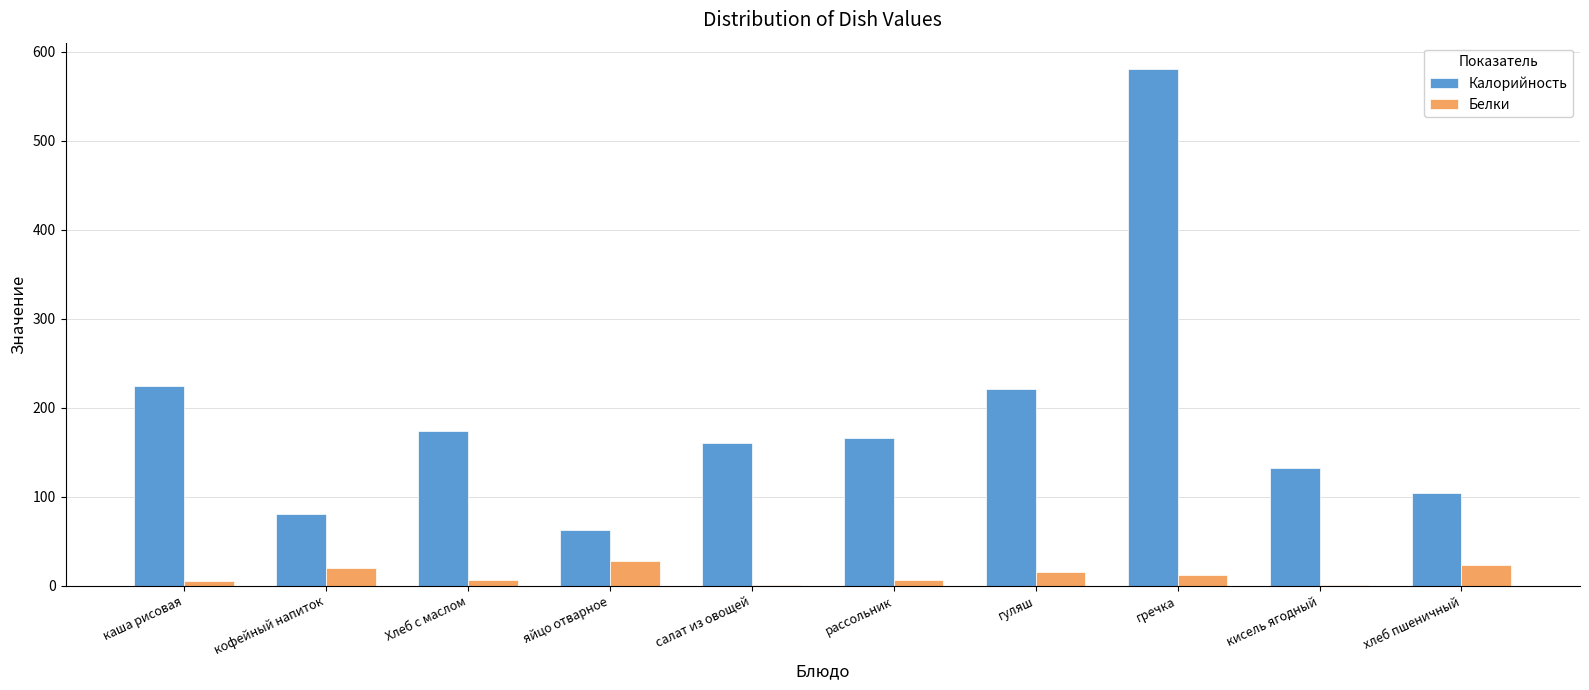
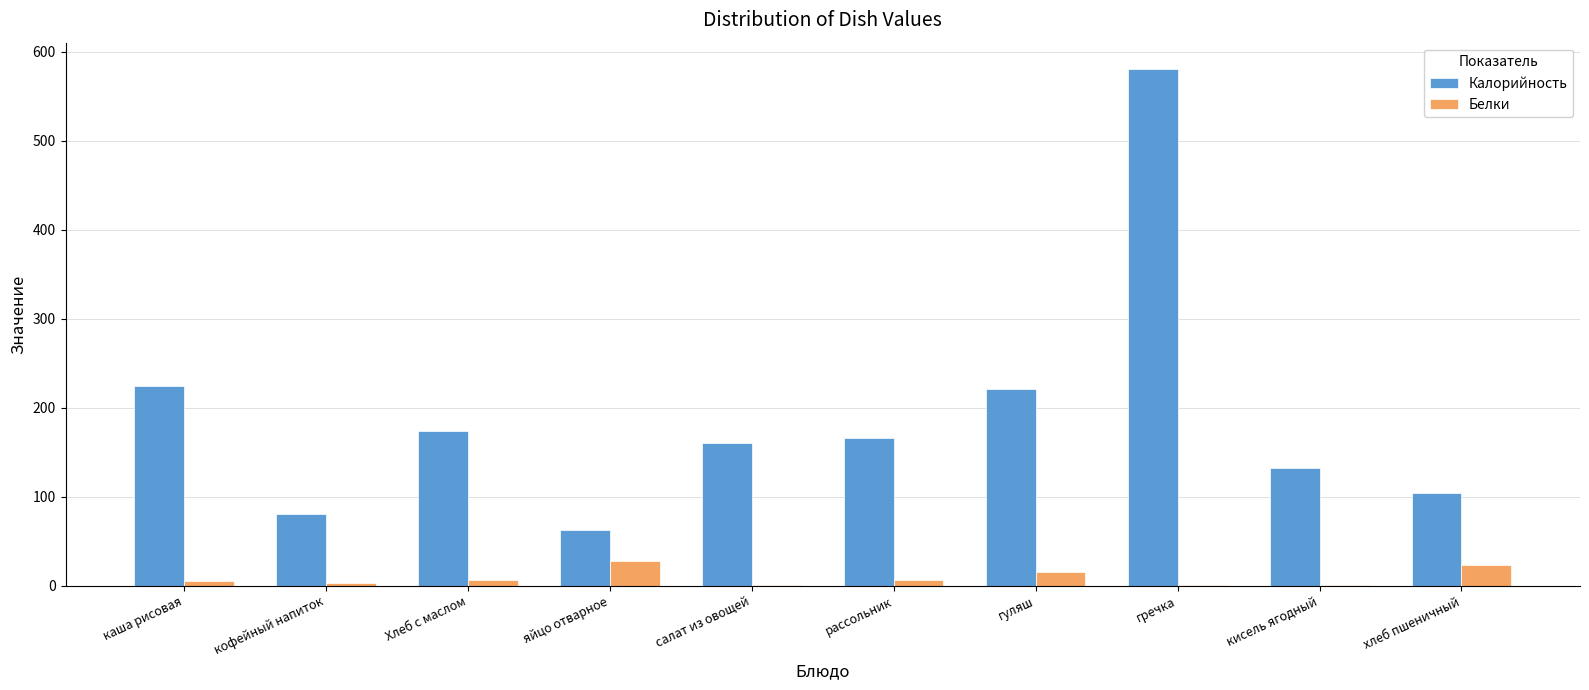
  {
    "Калорийность": {
      "каша рисовая": 220,
      "кофейный напиток": 80,
      "Хлеб с маслом": 170,
      "яйцо отварное": 60,
      "салат из овощей": 160,
      "рассольник": 170,
      "гуляш": 220,
      "гречка": 580,
      "кисель ягодный": 130,
      "хлеб пшеничный": 100
    },
    "Белки": {
      "каша рисовая": 10,
-     "кофейный напиток": 20,
+     "кофейный напиток": 0,
      "Хлеб с маслом": 10,
      "яйцо отварное": 30,
      "рассольник": 10,
      "гуляш": 20,
-     "гречка": 10,
+     "гречка": 0,
      "хлеб пшеничный": 20
    }
  }
